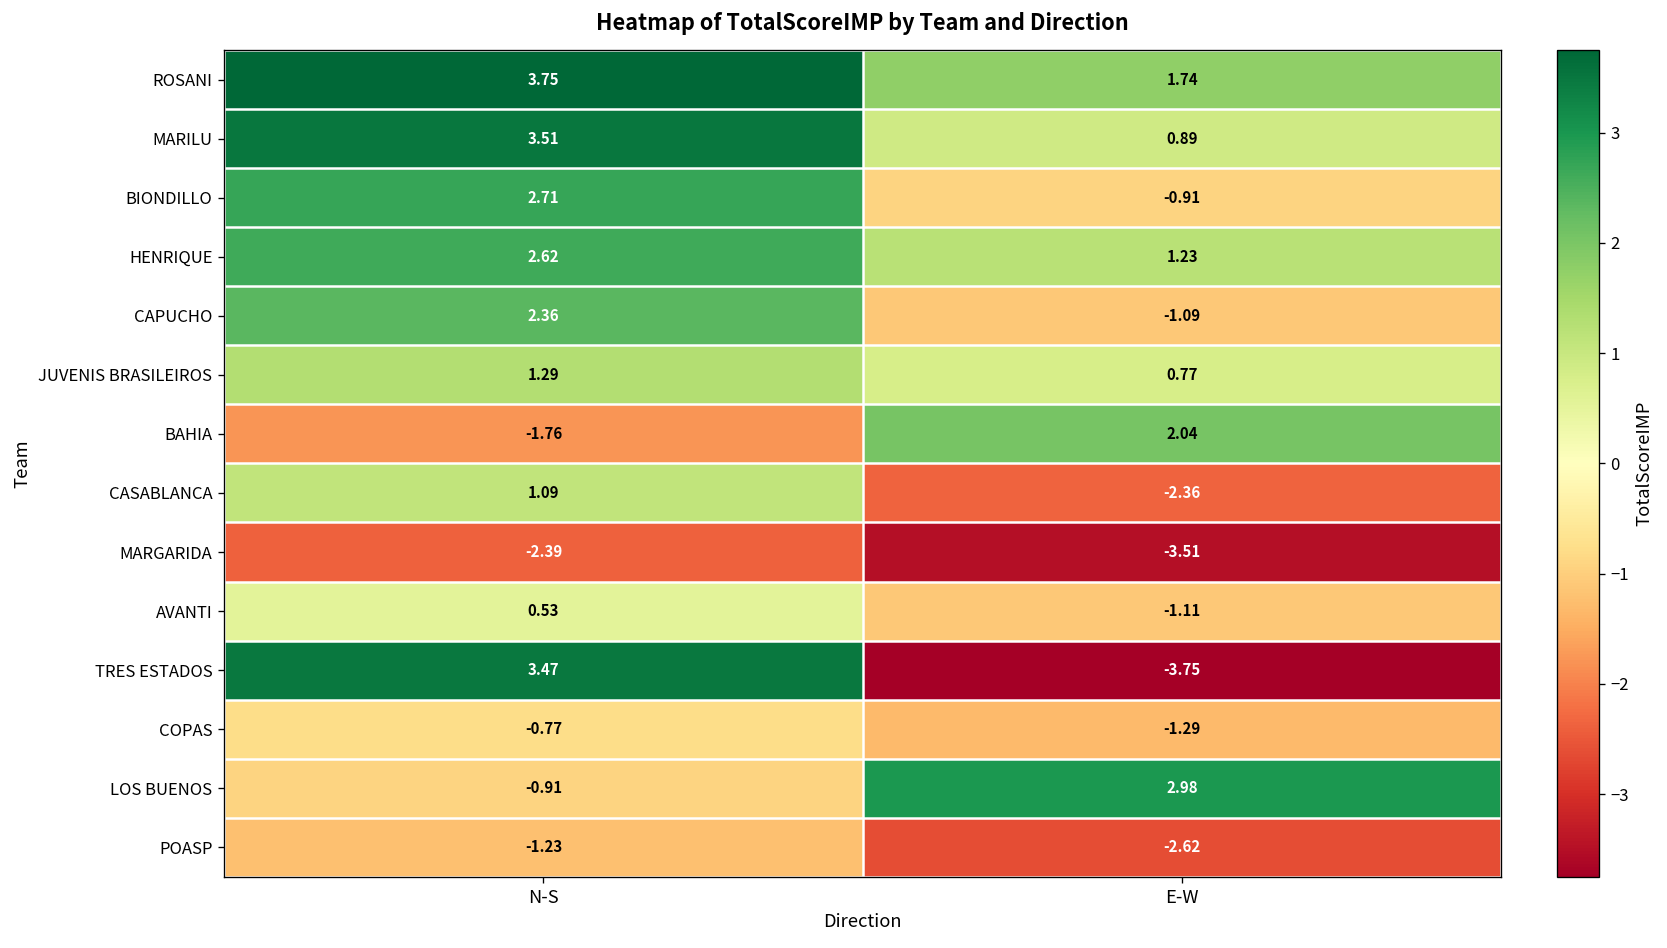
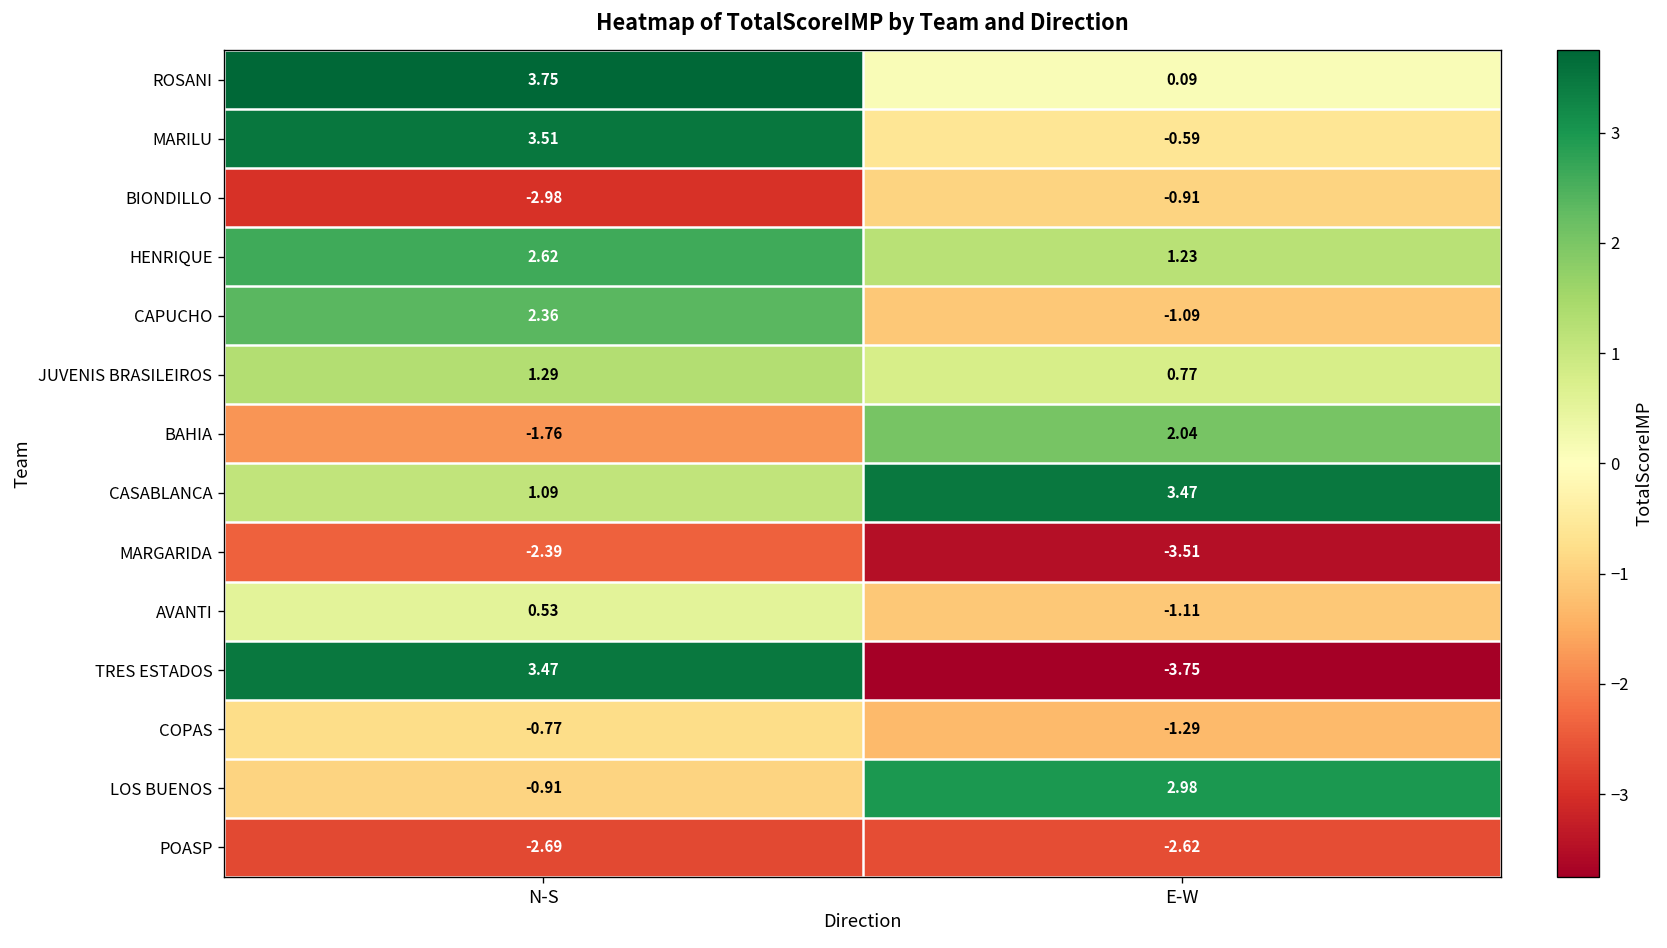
  {
    "ROSANI": {
      "N-S": 3.75,
-     "E-W": 1.74
+     "E-W": 0.09
    },
    "MARILU": {
      "N-S": 3.51,
-     "E-W": 0.89
+     "E-W": -0.59
    },
    "BIONDILLO": {
-     "N-S": 2.71,
+     "N-S": -2.98,
      "E-W": -0.91
    },
    "HENRIQUE": {
      "N-S": 2.62,
      "E-W": 1.23
    },
    "CAPUCHO": {
      "N-S": 2.36,
      "E-W": -1.09
    },
    "JUVENIS BRASILEIROS": {
      "N-S": 1.29,
      "E-W": 0.77
    },
    "BAHIA": {
      "N-S": -1.76,
      "E-W": 2.04
    },
    "CASABLANCA": {
      "N-S": 1.09,
-     "E-W": -2.36
+     "E-W": 3.47
    },
    "MARGARIDA": {
      "N-S": -2.39,
      "E-W": -3.51
    },
    "AVANTI": {
      "N-S": 0.53,
      "E-W": -1.11
    },
    "TRES ESTADOS": {
      "N-S": 3.47,
      "E-W": -3.75
    },
    "COPAS": {
      "N-S": -0.77,
      "E-W": -1.29
    },
    "LOS BUENOS": {
      "N-S": -0.91,
      "E-W": 2.98
    },
    "POASP": {
-     "N-S": -1.23,
+     "N-S": -2.69,
      "E-W": -2.62
    }
  }
